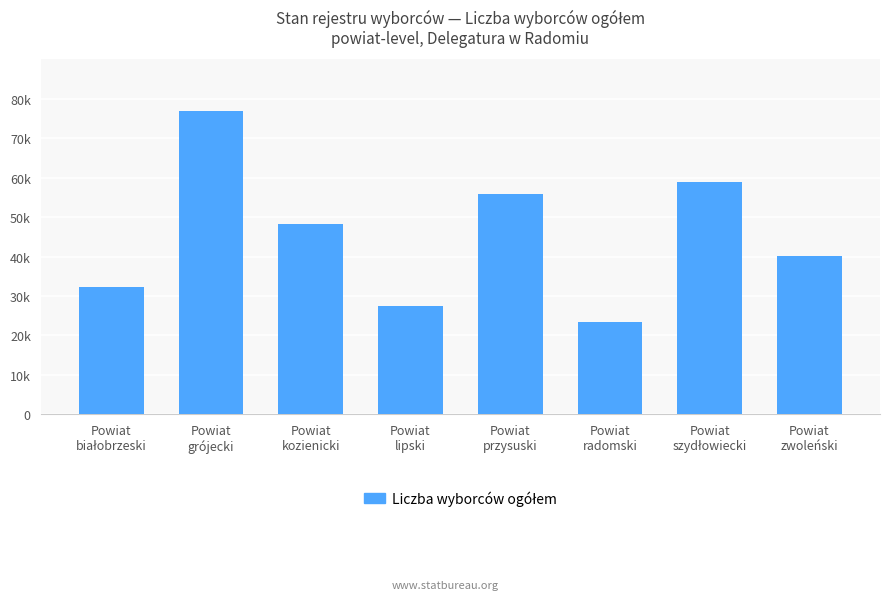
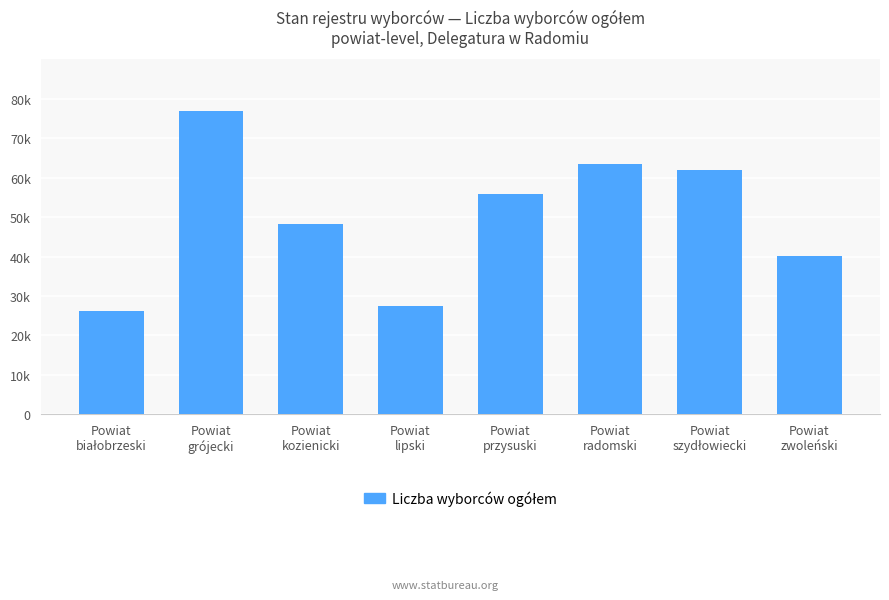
  {
-   "Powiat białobrzeski": 32000,
+   "Powiat białobrzeski": 26000,
    "Powiat grójecki": 77000,
    "Powiat kozienicki": 48000,
    "Powiat lipski": 27000,
    "Powiat przysuski": 56000,
-   "Powiat radomski": 23000,
-   "Powiat szydłowiecki": 59000,
+   "Powiat radomski": 64000,
+   "Powiat szydłowiecki": 62000,
    "Powiat zwoleński": 40000
  }
